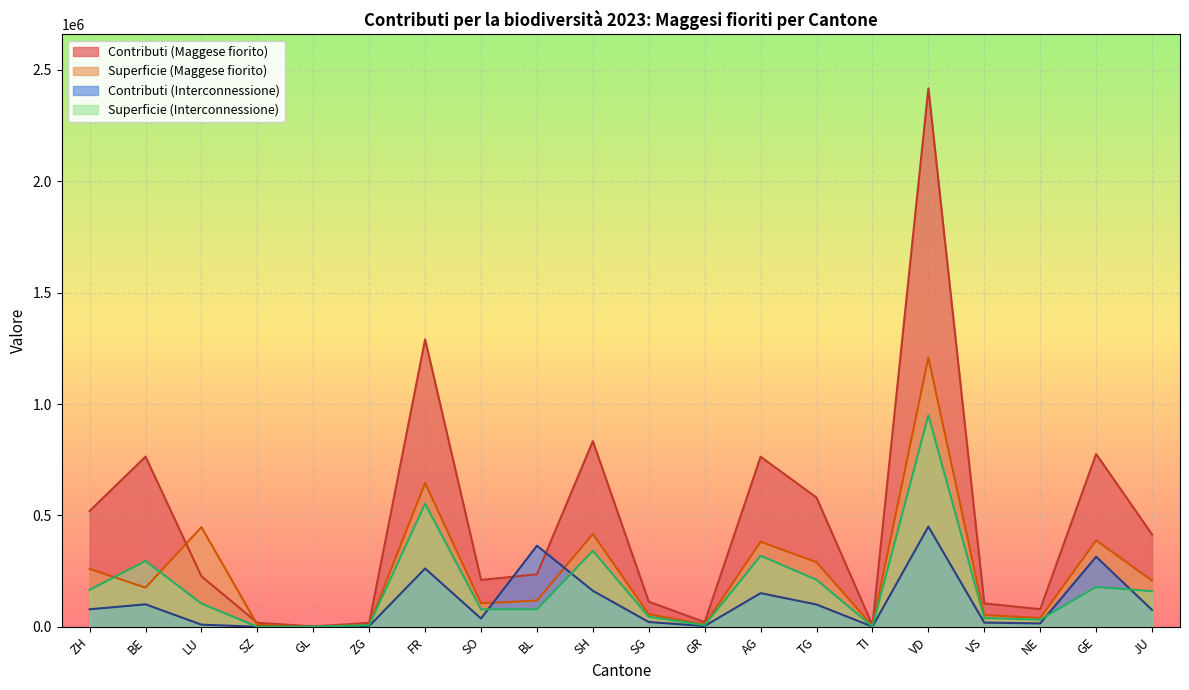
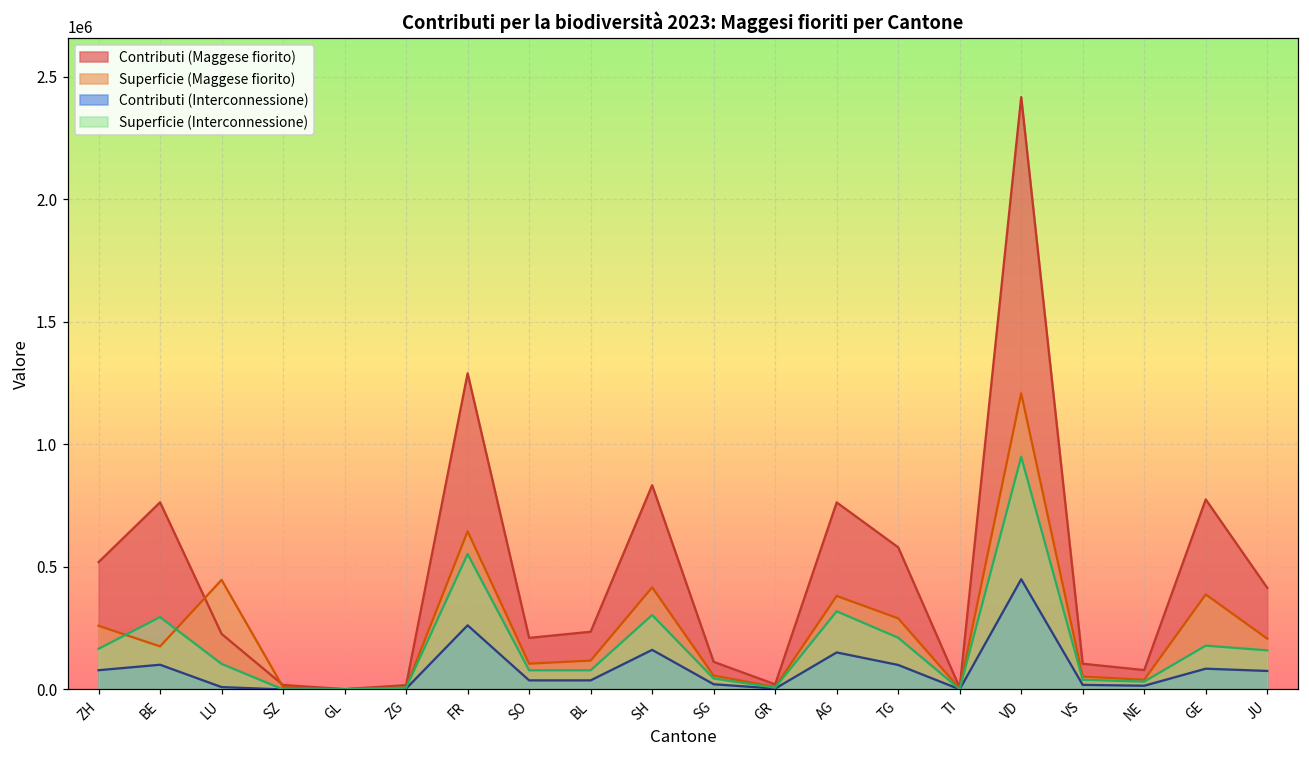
  {
    "Contributi (Maggese fiorito)": {
      "ZH": 520000,
      "BE": 760000,
      "LU": 230000,
      "FR": 1290000,
      "SO": 210000,
      "BL": 240000,
      "SH": 830000,
      "SG": 110000,
      "AG": 760000,
      "TG": 580000,
      "VD": 2420000,
      "VS": 100000,
      "NE": 80000,
      "GE": 780000,
      "JU": 410000
    },
    "Superficie (Maggese fiorito)": {
      "ZH": 260000,
      "BE": 180000,
      "LU": 450000,
      "FR": 650000,
      "SO": 110000,
      "BL": 120000,
      "SH": 420000,
      "SG": 60000,
      "AG": 380000,
      "TG": 290000,
      "VD": 1210000,
      "VS": 50000,
      "GE": 390000,
      "JU": 210000
    },
    "Contributi (Interconnessione)": {
      "ZH": 80000,
      "BE": 100000,
      "LU": 10000,
      "FR": 260000,
      "SO": 40000,
-     "BL": 360000,
+     "BL": 40000,
      "SH": 160000,
      "SG": 20000,
      "AG": 150000,
      "TG": 100000,
      "VD": 450000,
      "VS": 20000,
      "NE": 20000,
-     "GE": 310000,
+     "GE": 80000,
      "JU": 80000
    },
    "Superficie (Interconnessione)": {
      "ZH": 170000,
      "BE": 300000,
      "LU": 100000,
      "FR": 550000,
      "SO": 80000,
      "BL": 80000,
-     "SH": 340000,
+     "SH": 300000,
      "SG": 40000,
      "AG": 320000,
      "TG": 210000,
      "VD": 950000,
      "VS": 40000,
      "GE": 180000,
      "JU": 160000
    }
  }
